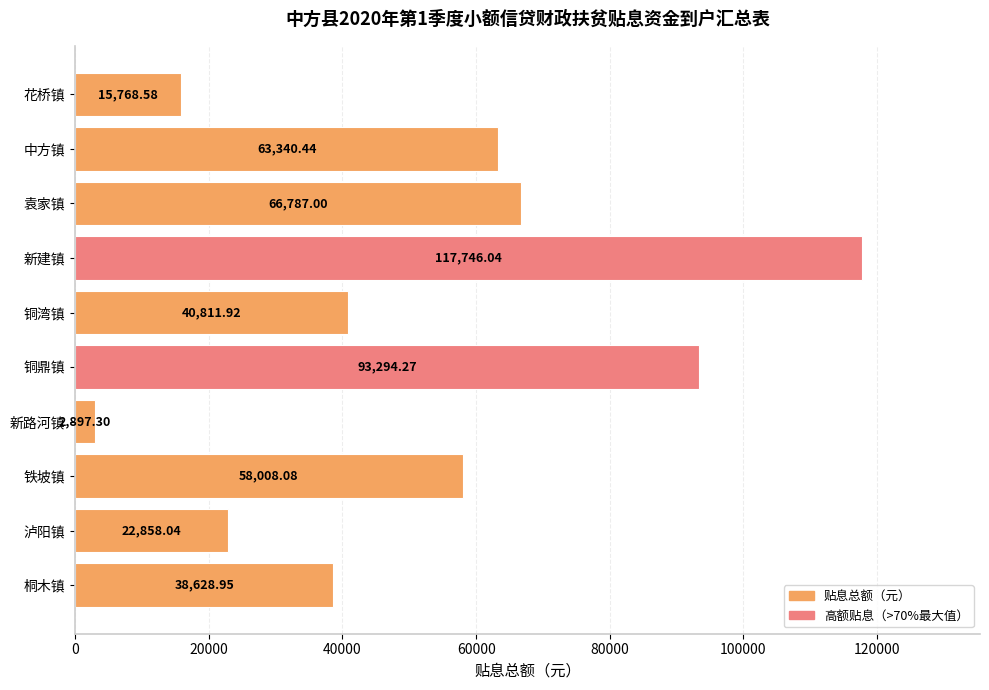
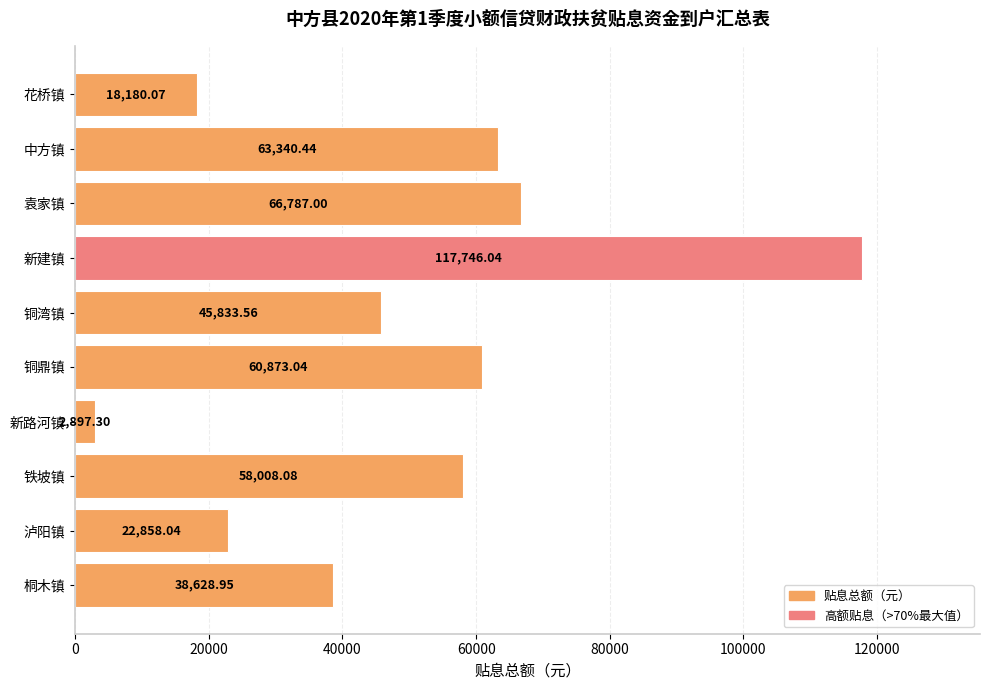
  {
-   "花桥镇": "15,768.58",
+   "花桥镇": "18,180.07",
    "中方镇": "63,340.44",
    "袁家镇": "66,787.00",
    "新建镇": "117,746.04",
-   "铜湾镇": "40,811.92",
-   "铜鼎镇": "93,294.27",
+   "铜湾镇": "45,833.56",
+   "铜鼎镇": "60,873.04",
    "新路河镇": "2,897.30",
    "铁坡镇": "58,008.08",
    "泸阳镇": "22,858.04",
    "桐木镇": "38,628.95"
  }
